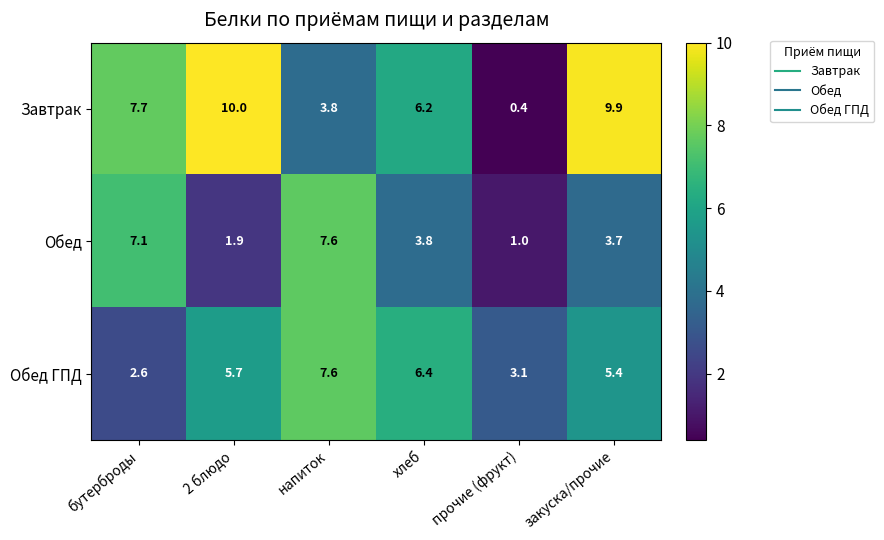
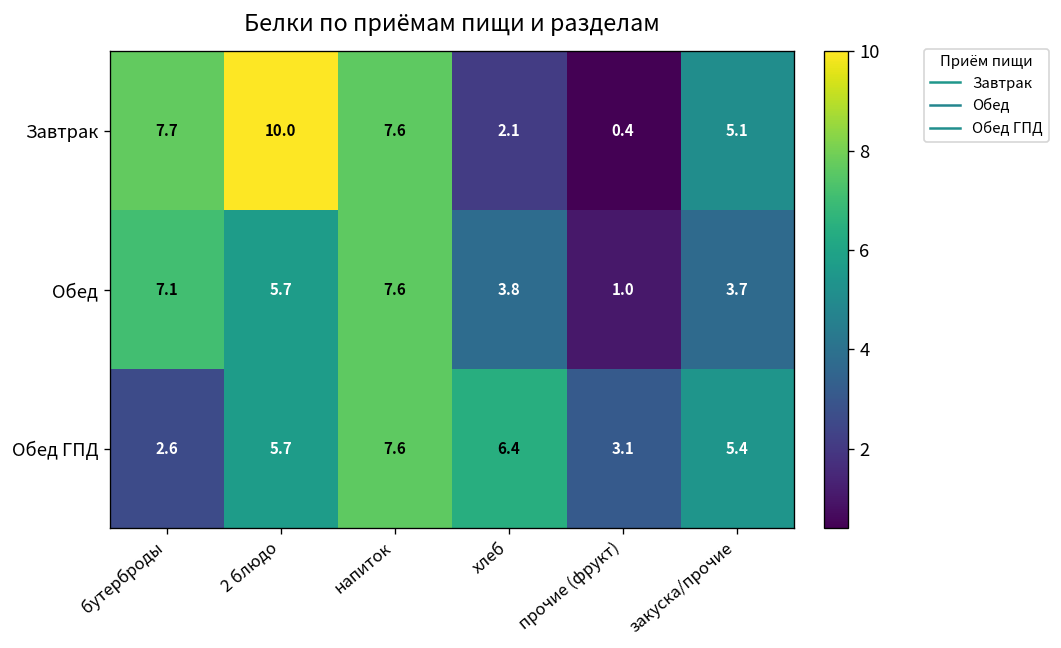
  {
    "Завтрак": {
      "бутерброды": 7.7,
      "2 блюдо": 10.0,
-     "напиток": 3.8,
-     "хлеб": 6.2,
+     "напиток": 7.6,
+     "хлеб": 2.1,
      "прочие (фрукт)": 0.4,
-     "закуска/прочие": 9.9
+     "закуска/прочие": 5.1
    },
    "Обед": {
      "бутерброды": 7.1,
-     "2 блюдо": 1.9,
+     "2 блюдо": 5.7,
      "напиток": 7.6,
      "хлеб": 3.8,
      "прочие (фрукт)": 1.0,
      "закуска/прочие": 3.7
    },
    "Обед ГПД": {
      "бутерброды": 2.6,
      "2 блюдо": 5.7,
      "напиток": 7.6,
      "хлеб": 6.4,
      "прочие (фрукт)": 3.1,
      "закуска/прочие": 5.4
    }
  }
